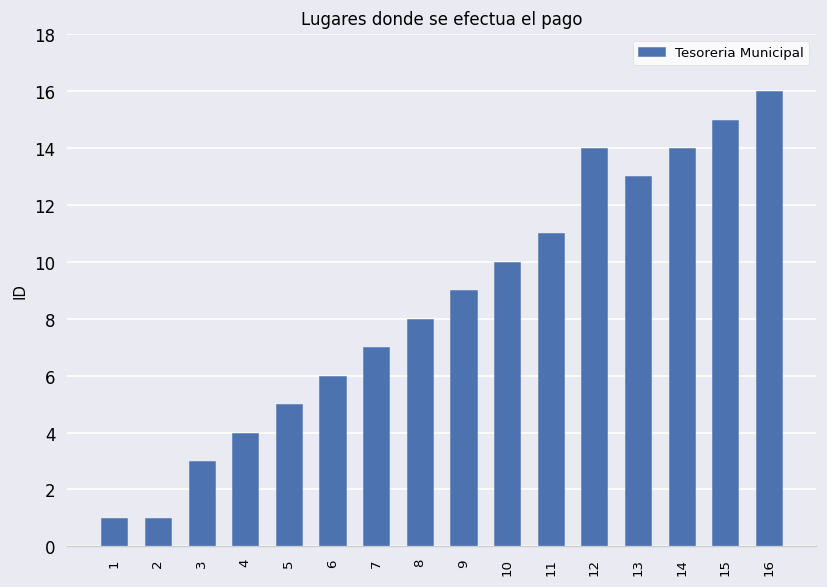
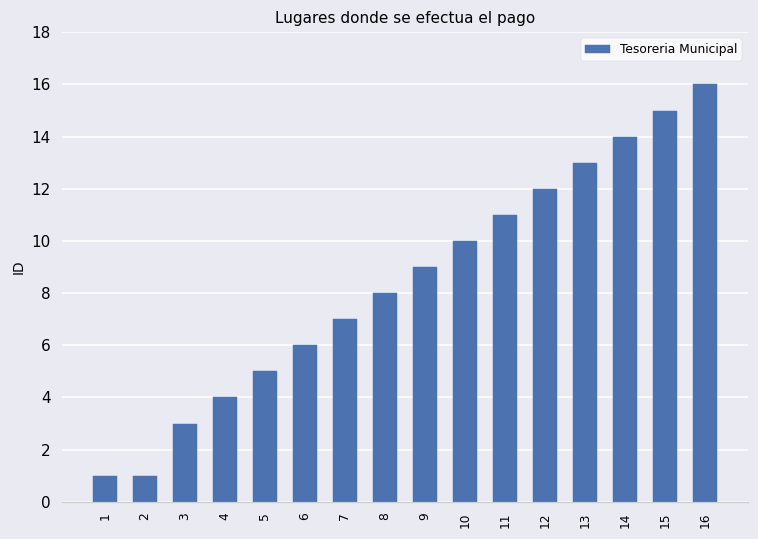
  {
    "1": 1,
    "2": 1,
    "3": 3,
    "4": 4,
    "5": 5,
    "6": 6,
    "7": 7,
    "8": 8,
    "9": 9,
    "10": 10,
    "11": 11,
-   "12": 14,
+   "12": 12,
    "13": 13,
    "14": 14,
    "15": 15,
    "16": 16
  }
